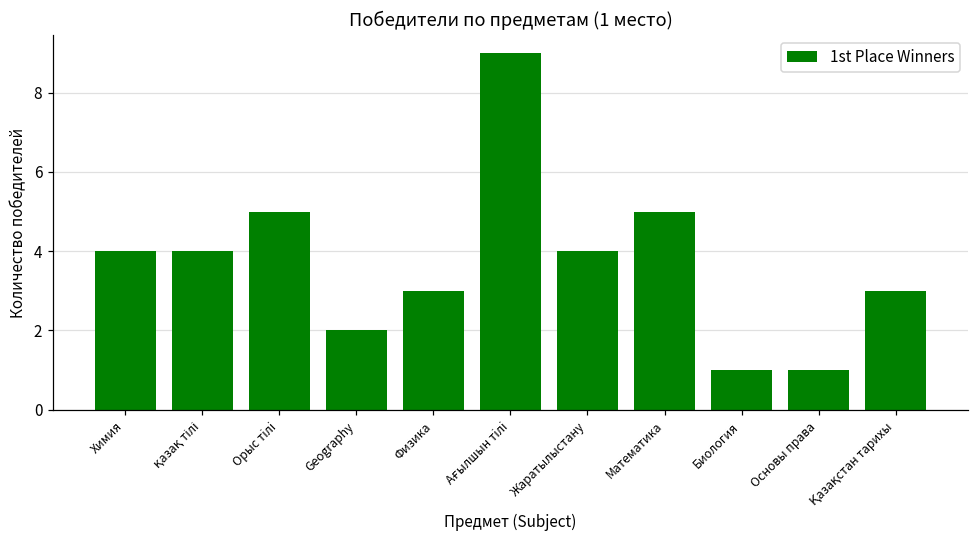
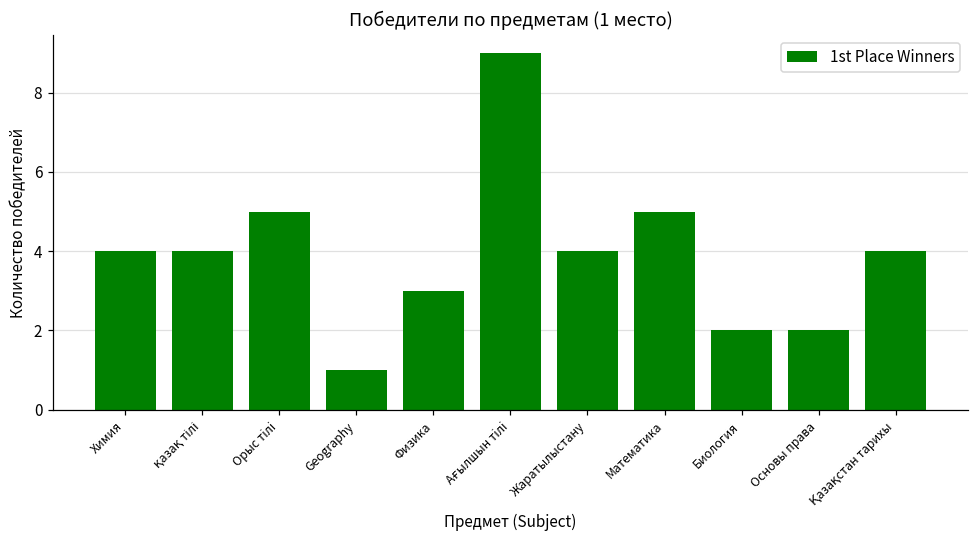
  {
    "Химия": 4,
    "қазақ тілі": 4,
    "Орыс тiлi": 5,
-   "Geography": 2,
+   "Geography": 1,
    "Физика": 3,
    "Ағылшын тiлi": 9,
    "Жаратылыстану": 4,
    "Математика": 5,
-   "Биология": 1,
-   "Основы права": 1,
-   "Қазақстан тарихы": 3
+   "Биология": 2,
+   "Основы права": 2,
+   "Қазақстан тарихы": 4
  }
